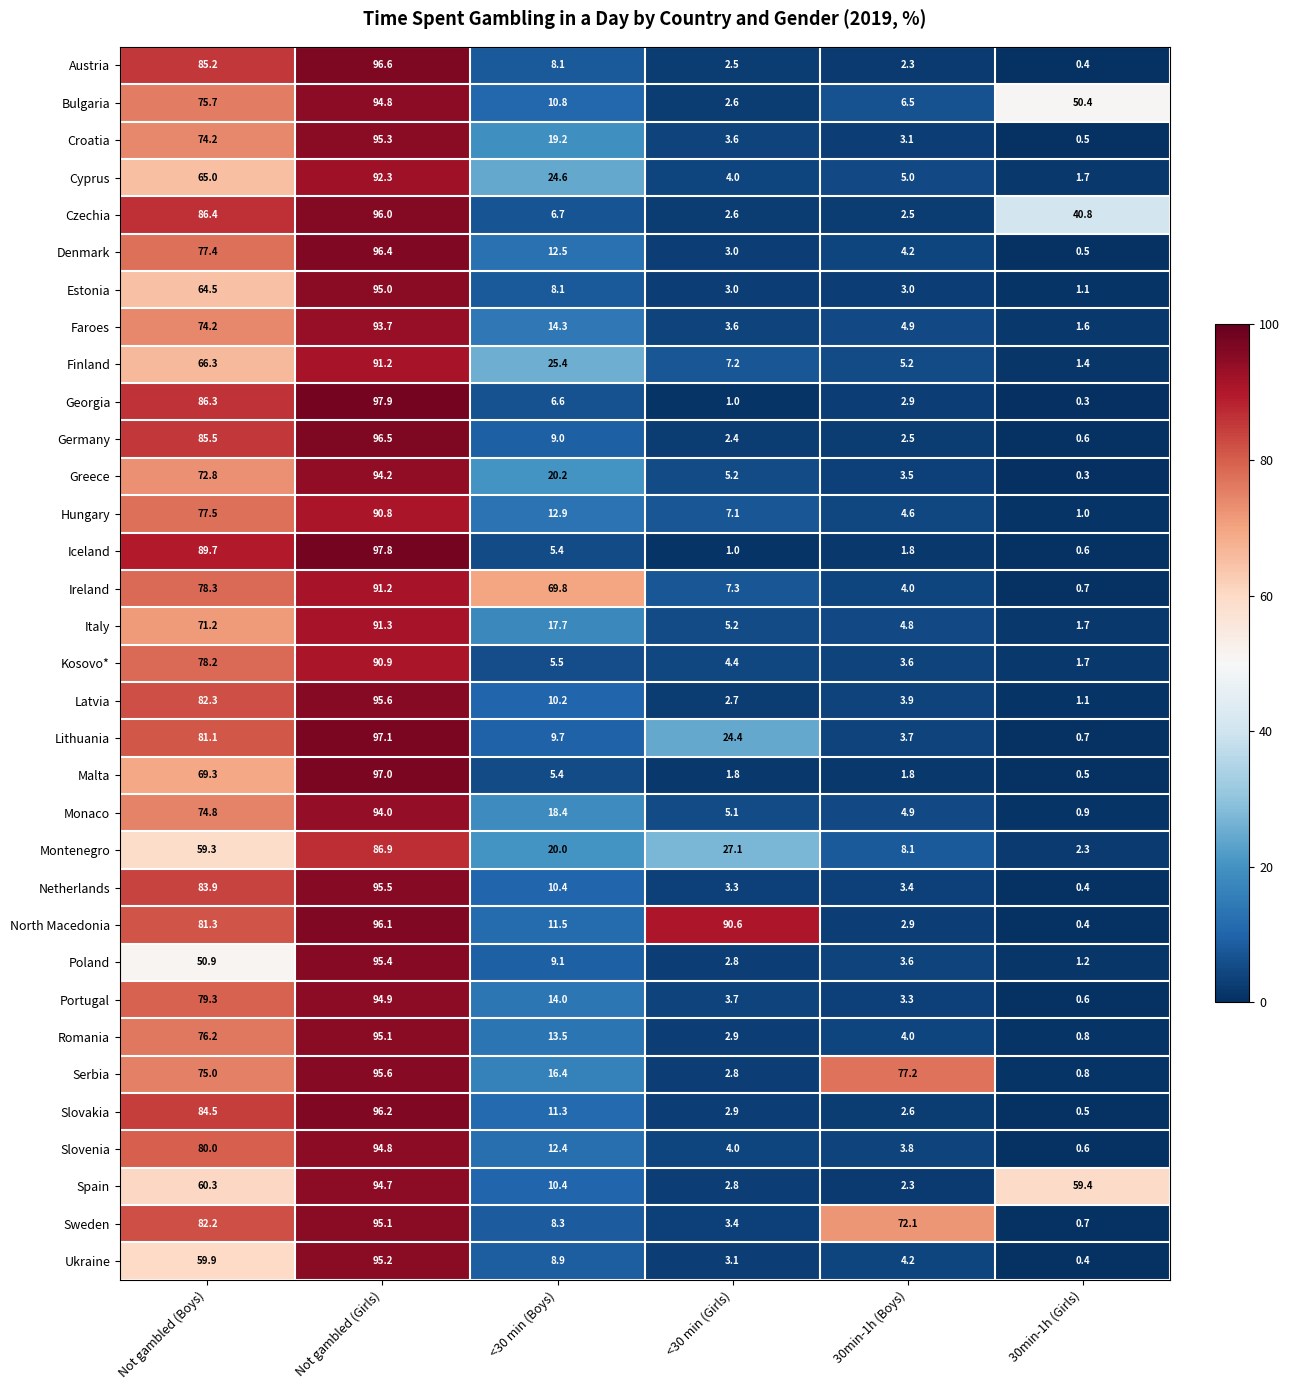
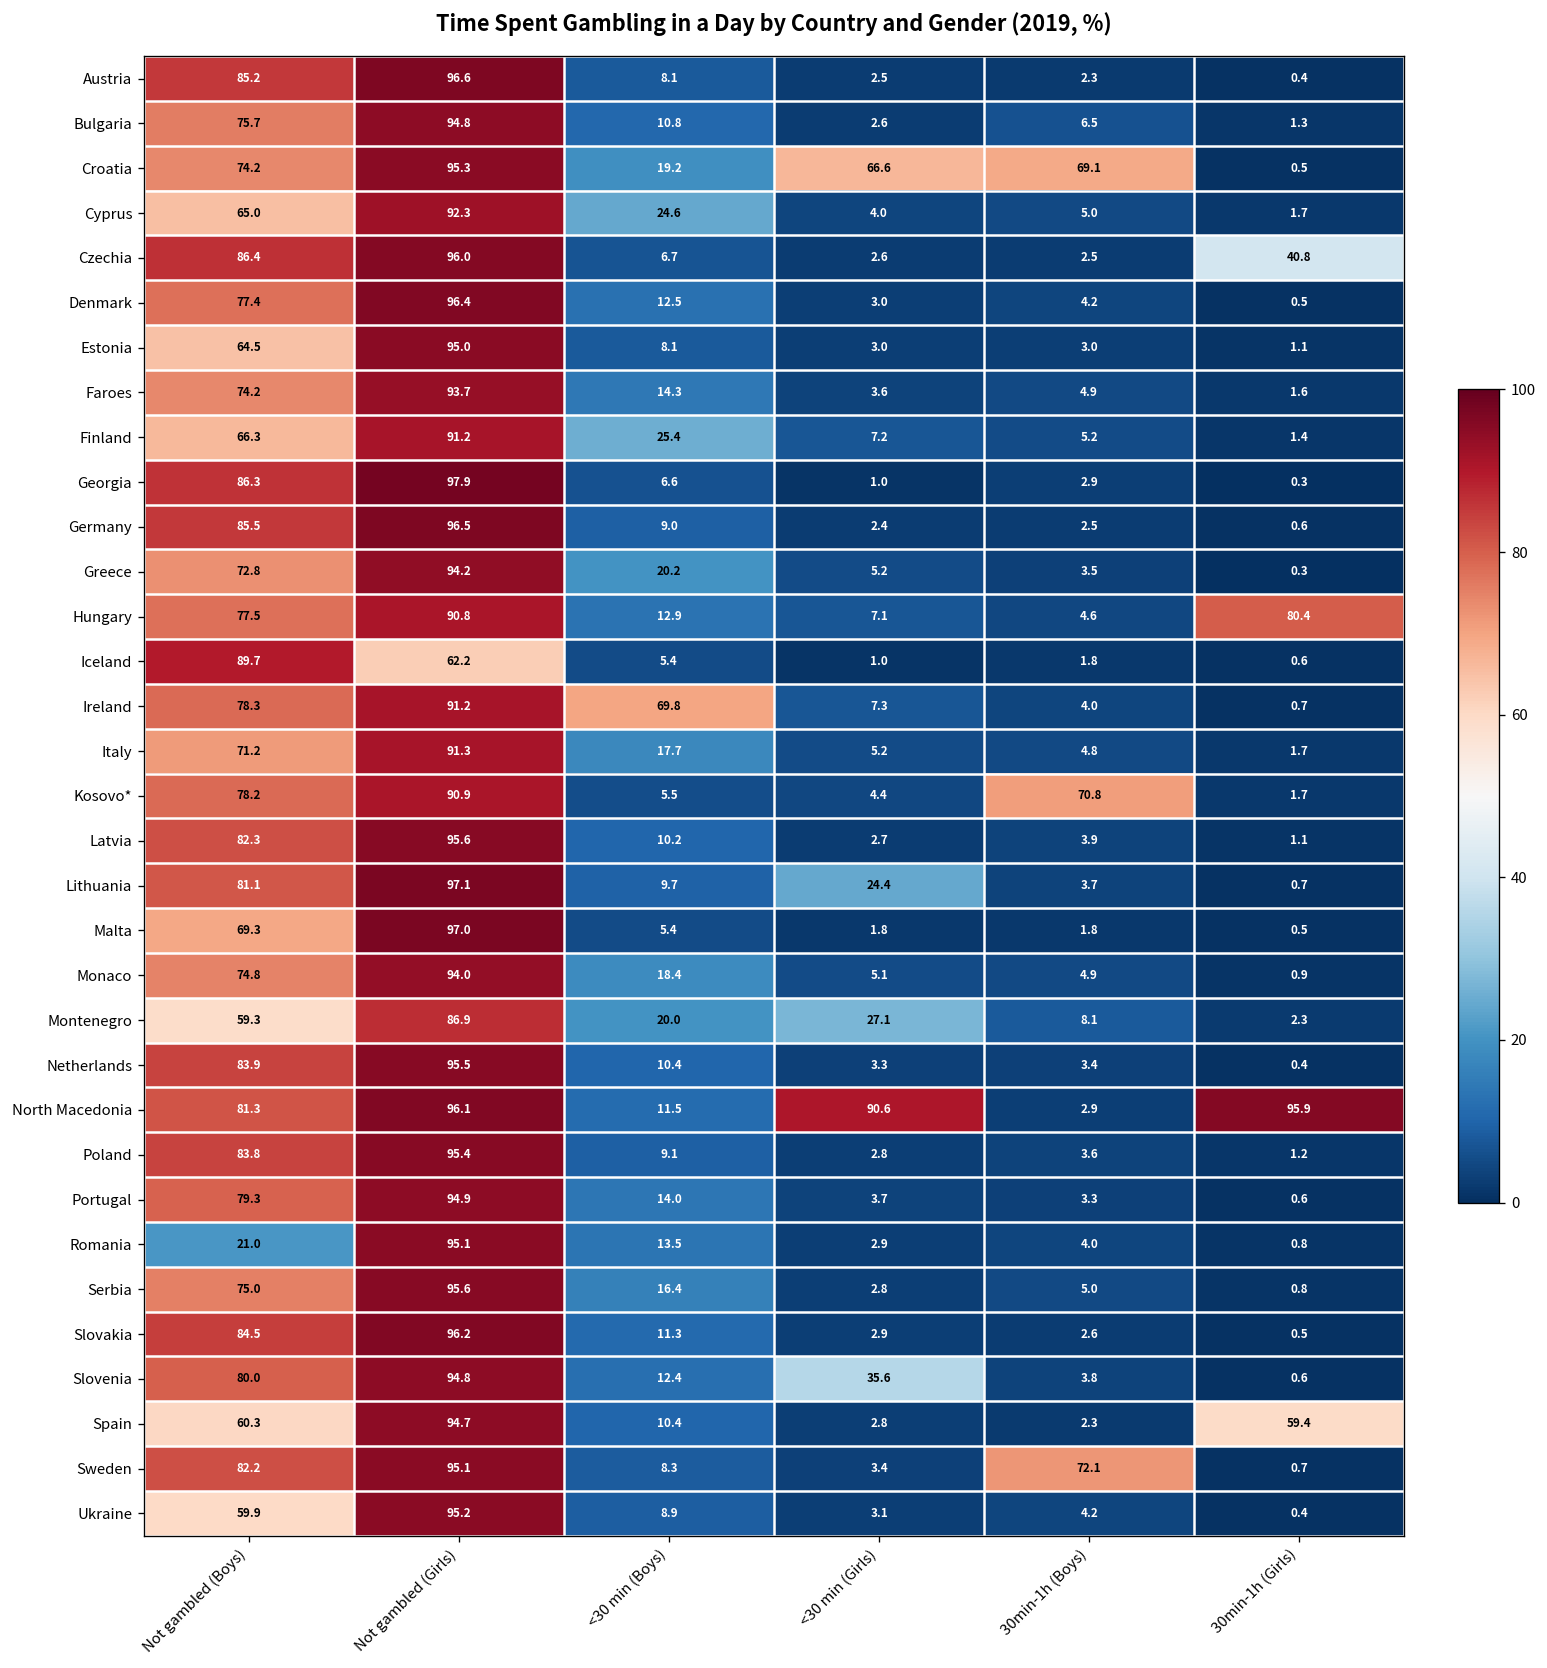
  {
    "Austria": {
      "Not gambled (Boys)": 85.2,
      "Not gambled (Girls)": 96.6,
      "<30 min (Boys)": 8.1,
      "<30 min (Girls)": 2.5,
      "30min-1h (Boys)": 2.3,
      "30min-1h (Girls)": 0.4
    },
    "Bulgaria": {
      "Not gambled (Boys)": 75.7,
      "Not gambled (Girls)": 94.8,
      "<30 min (Boys)": 10.8,
      "<30 min (Girls)": 2.6,
      "30min-1h (Boys)": 6.5,
-     "30min-1h (Girls)": 50.4
+     "30min-1h (Girls)": 1.3
    },
    "Croatia": {
      "Not gambled (Boys)": 74.2,
      "Not gambled (Girls)": 95.3,
      "<30 min (Boys)": 19.2,
-     "<30 min (Girls)": 3.6,
-     "30min-1h (Boys)": 3.1,
+     "<30 min (Girls)": 66.6,
+     "30min-1h (Boys)": 69.1,
      "30min-1h (Girls)": 0.5
    },
    "Cyprus": {
      "Not gambled (Boys)": 65.0,
      "Not gambled (Girls)": 92.3,
      "<30 min (Boys)": 24.6,
      "<30 min (Girls)": 4.0,
      "30min-1h (Boys)": 5.0,
      "30min-1h (Girls)": 1.7
    },
    "Czechia": {
      "Not gambled (Boys)": 86.4,
      "Not gambled (Girls)": 96.0,
      "<30 min (Boys)": 6.7,
      "<30 min (Girls)": 2.6,
      "30min-1h (Boys)": 2.5,
      "30min-1h (Girls)": 40.8
    },
    "Denmark": {
      "Not gambled (Boys)": 77.4,
      "Not gambled (Girls)": 96.4,
      "<30 min (Boys)": 12.5,
      "<30 min (Girls)": 3.0,
      "30min-1h (Boys)": 4.2,
      "30min-1h (Girls)": 0.5
    },
    "Estonia": {
      "Not gambled (Boys)": 64.5,
      "Not gambled (Girls)": 95.0,
      "<30 min (Boys)": 8.1,
      "<30 min (Girls)": 3.0,
      "30min-1h (Boys)": 3.0,
      "30min-1h (Girls)": 1.1
    },
    "Faroes": {
      "Not gambled (Boys)": 74.2,
      "Not gambled (Girls)": 93.7,
      "<30 min (Boys)": 14.3,
      "<30 min (Girls)": 3.6,
      "30min-1h (Boys)": 4.9,
      "30min-1h (Girls)": 1.6
    },
    "Finland": {
      "Not gambled (Boys)": 66.3,
      "Not gambled (Girls)": 91.2,
      "<30 min (Boys)": 25.4,
      "<30 min (Girls)": 7.2,
      "30min-1h (Boys)": 5.2,
      "30min-1h (Girls)": 1.4
    },
    "Georgia": {
      "Not gambled (Boys)": 86.3,
      "Not gambled (Girls)": 97.9,
      "<30 min (Boys)": 6.6,
      "<30 min (Girls)": 1.0,
      "30min-1h (Boys)": 2.9,
      "30min-1h (Girls)": 0.3
    },
    "Germany": {
      "Not gambled (Boys)": 85.5,
      "Not gambled (Girls)": 96.5,
      "<30 min (Boys)": 9.0,
      "<30 min (Girls)": 2.4,
      "30min-1h (Boys)": 2.5,
      "30min-1h (Girls)": 0.6
    },
    "Greece": {
      "Not gambled (Boys)": 72.8,
      "Not gambled (Girls)": 94.2,
      "<30 min (Boys)": 20.2,
      "<30 min (Girls)": 5.2,
      "30min-1h (Boys)": 3.5,
      "30min-1h (Girls)": 0.3
    },
    "Hungary": {
      "Not gambled (Boys)": 77.5,
      "Not gambled (Girls)": 90.8,
      "<30 min (Boys)": 12.9,
      "<30 min (Girls)": 7.1,
      "30min-1h (Boys)": 4.6,
-     "30min-1h (Girls)": 1.0
+     "30min-1h (Girls)": 80.4
    },
    "Iceland": {
      "Not gambled (Boys)": 89.7,
-     "Not gambled (Girls)": 97.8,
+     "Not gambled (Girls)": 62.2,
      "<30 min (Boys)": 5.4,
      "<30 min (Girls)": 1.0,
      "30min-1h (Boys)": 1.8,
      "30min-1h (Girls)": 0.6
    },
    "Ireland": {
      "Not gambled (Boys)": 78.3,
      "Not gambled (Girls)": 91.2,
      "<30 min (Boys)": 69.8,
      "<30 min (Girls)": 7.3,
      "30min-1h (Boys)": 4.0,
      "30min-1h (Girls)": 0.7
    },
    "Italy": {
      "Not gambled (Boys)": 71.2,
      "Not gambled (Girls)": 91.3,
      "<30 min (Boys)": 17.7,
      "<30 min (Girls)": 5.2,
      "30min-1h (Boys)": 4.8,
      "30min-1h (Girls)": 1.7
    },
    "Kosovo*": {
      "Not gambled (Boys)": 78.2,
      "Not gambled (Girls)": 90.9,
      "<30 min (Boys)": 5.5,
      "<30 min (Girls)": 4.4,
-     "30min-1h (Boys)": 3.6,
+     "30min-1h (Boys)": 70.8,
      "30min-1h (Girls)": 1.7
    },
    "Latvia": {
      "Not gambled (Boys)": 82.3,
      "Not gambled (Girls)": 95.6,
      "<30 min (Boys)": 10.2,
      "<30 min (Girls)": 2.7,
      "30min-1h (Boys)": 3.9,
      "30min-1h (Girls)": 1.1
    },
    "Lithuania": {
      "Not gambled (Boys)": 81.1,
      "Not gambled (Girls)": 97.1,
      "<30 min (Boys)": 9.7,
      "<30 min (Girls)": 24.4,
      "30min-1h (Boys)": 3.7,
      "30min-1h (Girls)": 0.7
    },
    "Malta": {
      "Not gambled (Boys)": 69.3,
      "Not gambled (Girls)": 97.0,
      "<30 min (Boys)": 5.4,
      "<30 min (Girls)": 1.8,
      "30min-1h (Boys)": 1.8,
      "30min-1h (Girls)": 0.5
    },
    "Monaco": {
      "Not gambled (Boys)": 74.8,
      "Not gambled (Girls)": 94.0,
      "<30 min (Boys)": 18.4,
      "<30 min (Girls)": 5.1,
      "30min-1h (Boys)": 4.9,
      "30min-1h (Girls)": 0.9
    },
    "Montenegro": {
      "Not gambled (Boys)": 59.3,
      "Not gambled (Girls)": 86.9,
      "<30 min (Boys)": 20.0,
      "<30 min (Girls)": 27.1,
      "30min-1h (Boys)": 8.1,
      "30min-1h (Girls)": 2.3
    },
    "Netherlands": {
      "Not gambled (Boys)": 83.9,
      "Not gambled (Girls)": 95.5,
      "<30 min (Boys)": 10.4,
      "<30 min (Girls)": 3.3,
      "30min-1h (Boys)": 3.4,
      "30min-1h (Girls)": 0.4
    },
    "North Macedonia": {
      "Not gambled (Boys)": 81.3,
      "Not gambled (Girls)": 96.1,
      "<30 min (Boys)": 11.5,
      "<30 min (Girls)": 90.6,
      "30min-1h (Boys)": 2.9,
-     "30min-1h (Girls)": 0.4
+     "30min-1h (Girls)": 95.9
    },
    "Poland": {
-     "Not gambled (Boys)": 50.9,
+     "Not gambled (Boys)": 83.8,
      "Not gambled (Girls)": 95.4,
      "<30 min (Boys)": 9.1,
      "<30 min (Girls)": 2.8,
      "30min-1h (Boys)": 3.6,
      "30min-1h (Girls)": 1.2
    },
    "Portugal": {
      "Not gambled (Boys)": 79.3,
      "Not gambled (Girls)": 94.9,
      "<30 min (Boys)": 14.0,
      "<30 min (Girls)": 3.7,
      "30min-1h (Boys)": 3.3,
      "30min-1h (Girls)": 0.6
    },
    "Romania": {
-     "Not gambled (Boys)": 76.2,
+     "Not gambled (Boys)": 21.0,
      "Not gambled (Girls)": 95.1,
      "<30 min (Boys)": 13.5,
      "<30 min (Girls)": 2.9,
      "30min-1h (Boys)": 4.0,
      "30min-1h (Girls)": 0.8
    },
    "Serbia": {
      "Not gambled (Boys)": 75.0,
      "Not gambled (Girls)": 95.6,
      "<30 min (Boys)": 16.4,
      "<30 min (Girls)": 2.8,
-     "30min-1h (Boys)": 77.2,
+     "30min-1h (Boys)": 5.0,
      "30min-1h (Girls)": 0.8
    },
    "Slovakia": {
      "Not gambled (Boys)": 84.5,
      "Not gambled (Girls)": 96.2,
      "<30 min (Boys)": 11.3,
      "<30 min (Girls)": 2.9,
      "30min-1h (Boys)": 2.6,
      "30min-1h (Girls)": 0.5
    },
    "Slovenia": {
      "Not gambled (Boys)": 80.0,
      "Not gambled (Girls)": 94.8,
      "<30 min (Boys)": 12.4,
-     "<30 min (Girls)": 4.0,
+     "<30 min (Girls)": 35.6,
      "30min-1h (Boys)": 3.8,
      "30min-1h (Girls)": 0.6
    },
    "Spain": {
      "Not gambled (Boys)": 60.3,
      "Not gambled (Girls)": 94.7,
      "<30 min (Boys)": 10.4,
      "<30 min (Girls)": 2.8,
      "30min-1h (Boys)": 2.3,
      "30min-1h (Girls)": 59.4
    },
    "Sweden": {
      "Not gambled (Boys)": 82.2,
      "Not gambled (Girls)": 95.1,
      "<30 min (Boys)": 8.3,
      "<30 min (Girls)": 3.4,
      "30min-1h (Boys)": 72.1,
      "30min-1h (Girls)": 0.7
    },
    "Ukraine": {
      "Not gambled (Boys)": 59.9,
      "Not gambled (Girls)": 95.2,
      "<30 min (Boys)": 8.9,
      "<30 min (Girls)": 3.1,
      "30min-1h (Boys)": 4.2,
      "30min-1h (Girls)": 0.4
    }
  }
